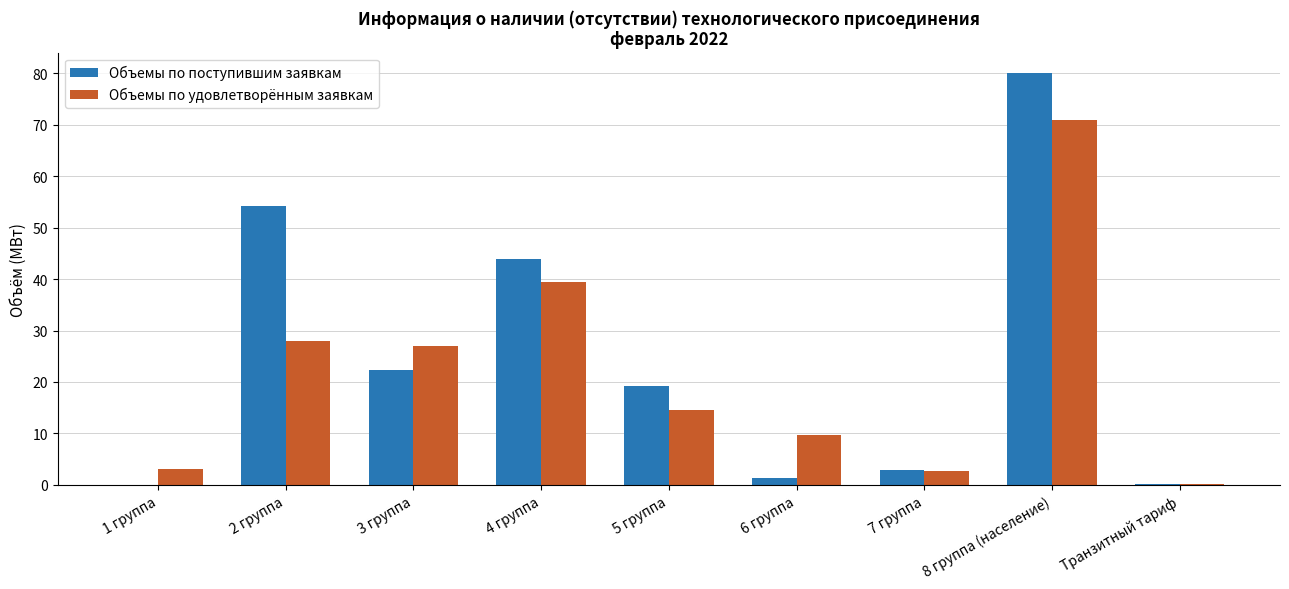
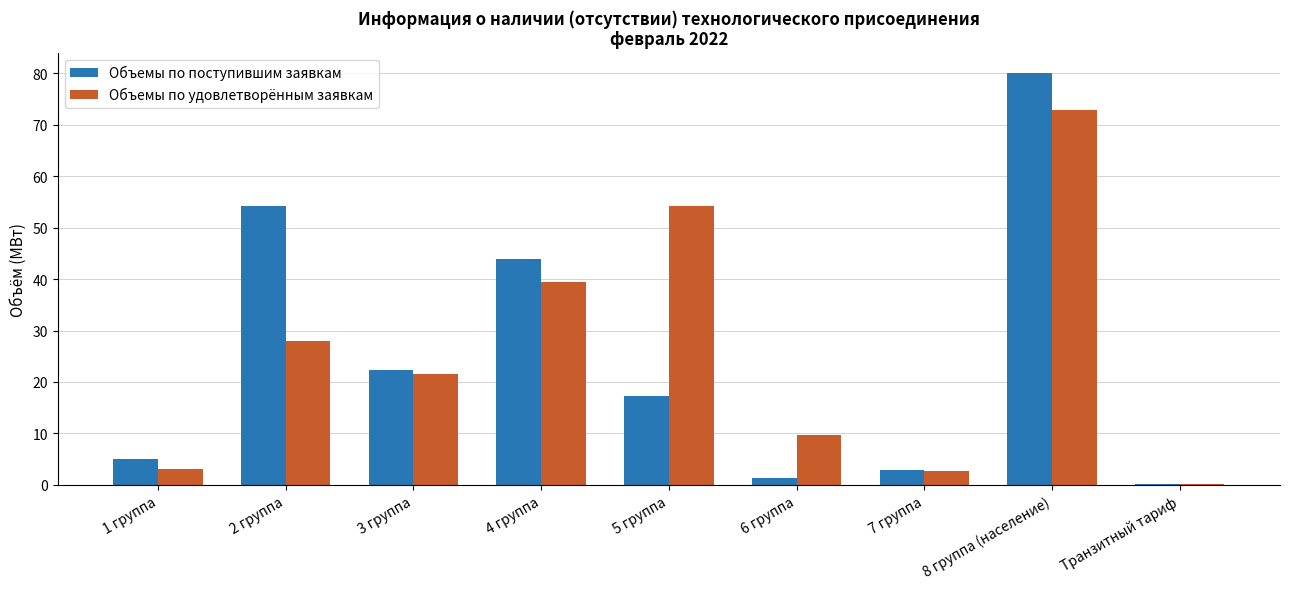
  {
    "Объемы по поступившим заявкам": {
-     "1 группа": 0,
+     "1 группа": 5,
      "2 группа": 54,
      "3 группа": 22,
      "4 группа": 44,
-     "5 группа": 19,
+     "5 группа": 17,
      "6 группа": 1,
      "7 группа": 3,
      "8 группа (население)": 80
    },
    "Объемы по удовлетворённым заявкам": {
      "1 группа": 3,
      "2 группа": 28,
-     "3 группа": 27,
+     "3 группа": 22,
      "4 группа": 39,
-     "5 группа": 14,
+     "5 группа": 54,
      "6 группа": 10,
      "7 группа": 3,
-     "8 группа (население)": 71
+     "8 группа (население)": 73
    }
  }
